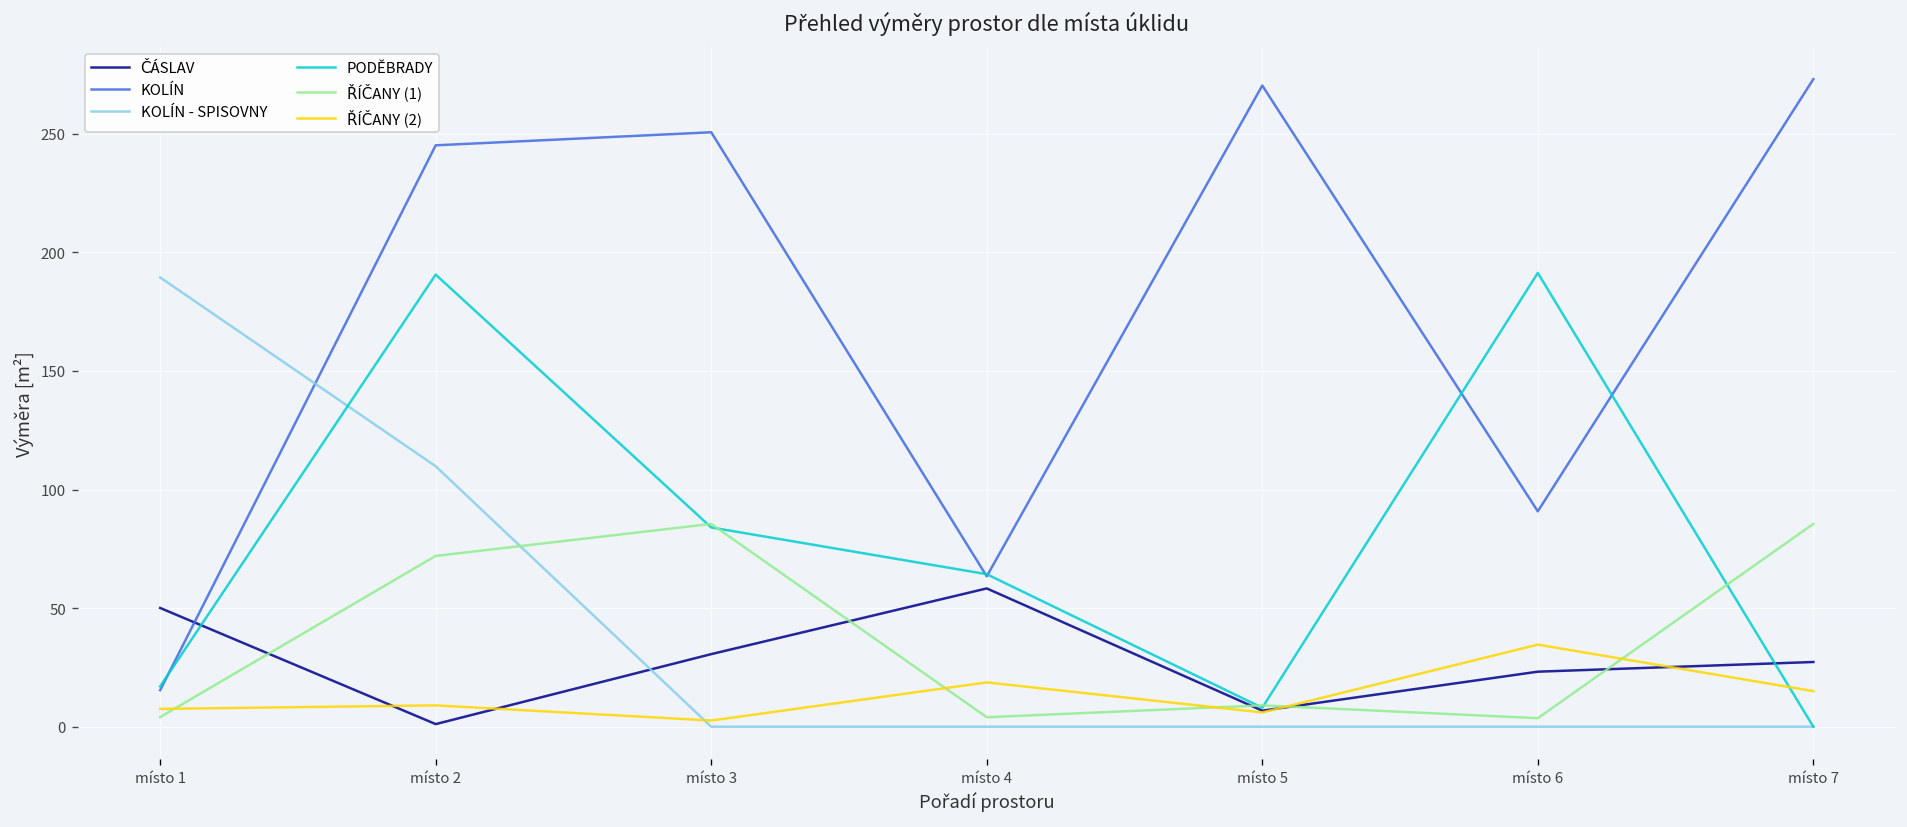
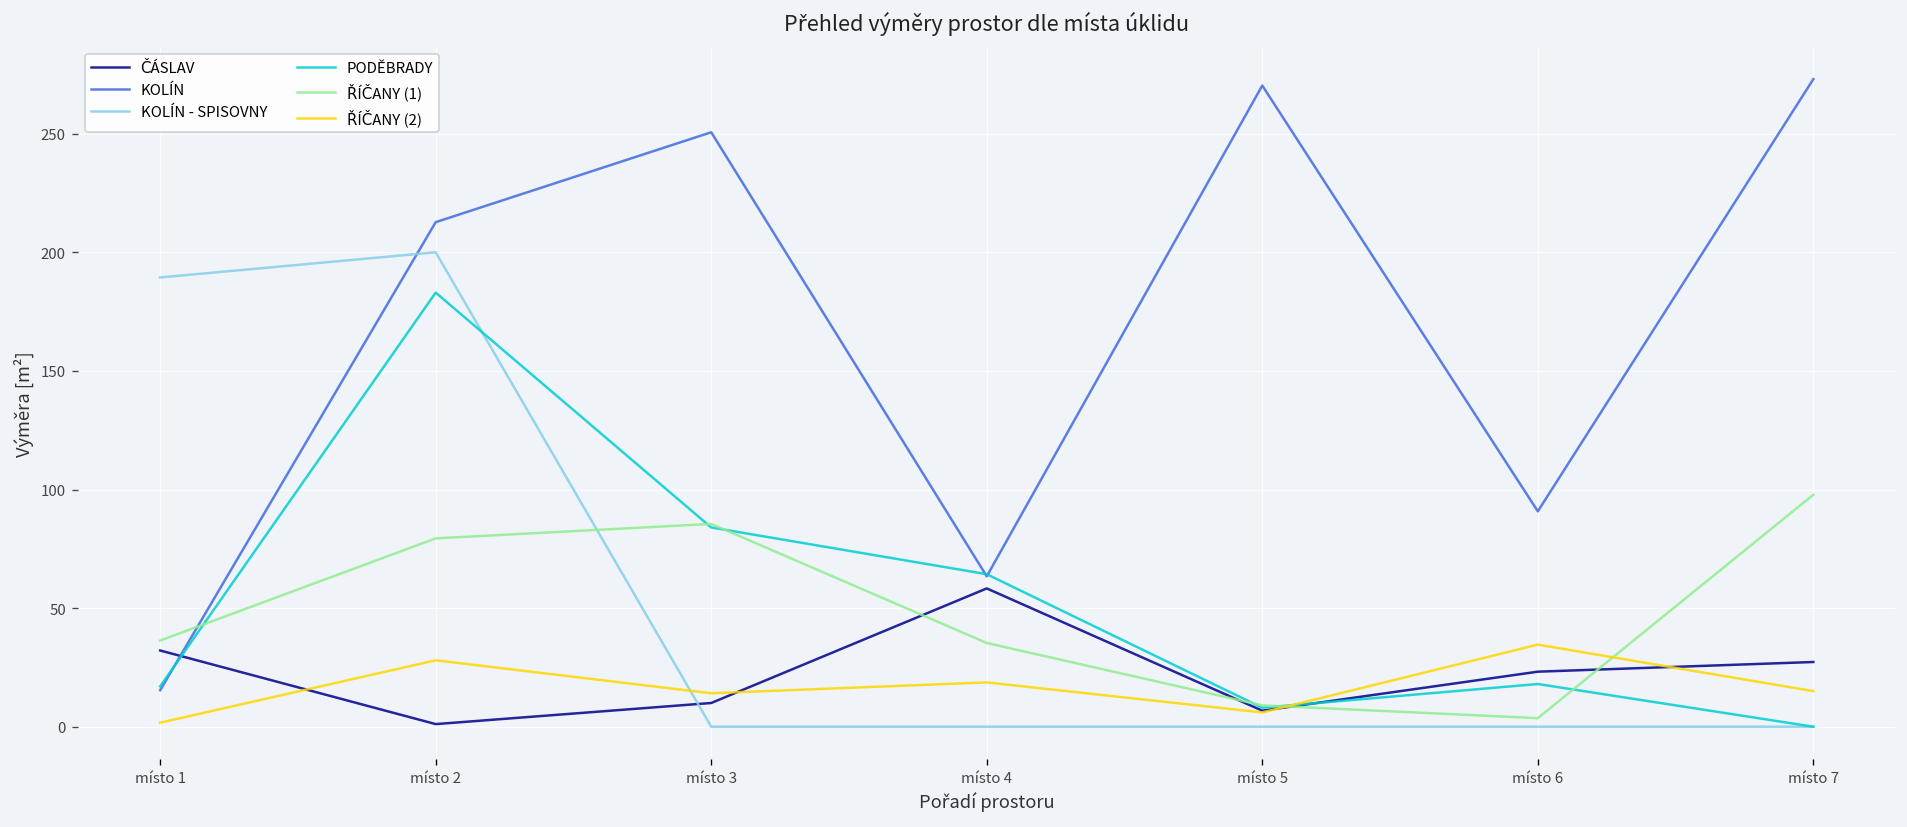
  {
    "ČÁSLAV": {
-     "místo 1": 50,
+     "místo 1": 32,
      "místo 2": 1,
-     "místo 3": 31,
+     "místo 3": 10,
      "místo 4": 58,
      "místo 6": 23,
      "místo 7": 27
    },
    "KOLÍN": {
      "místo 1": 15,
-     "místo 2": 245,
+     "místo 2": 213,
      "místo 3": 251,
      "místo 5": 270,
      "místo 6": 91,
      "místo 7": 273
    },
    "KOLÍN - SPISOVNY": {
      "místo 1": 189,
-     "místo 2": 110,
+     "místo 2": 200,
      "místo 3": 0,
      "místo 4": 0,
      "místo 5": 0,
      "místo 6": 0
    },
    "PODĚBRADY": {
      "místo 1": 17,
-     "místo 2": 191,
+     "místo 2": 183,
      "místo 3": 84,
-     "místo 6": 191
+     "místo 6": 18
    },
    "ŘÍČANY (1)": {
-     "místo 1": 4,
-     "místo 2": 72,
+     "místo 1": 36,
+     "místo 2": 79,
      "místo 3": 86,
-     "místo 4": 4,
+     "místo 4": 35,
      "místo 6": 4,
-     "místo 7": 86
+     "místo 7": 98
    },
    "ŘÍČANY (2)": {
-     "místo 1": 8,
-     "místo 2": 9,
-     "místo 3": 3,
+     "místo 1": 2,
+     "místo 2": 28,
+     "místo 3": 14,
      "místo 4": 19,
      "místo 6": 35,
      "místo 7": 15
    }
  }
